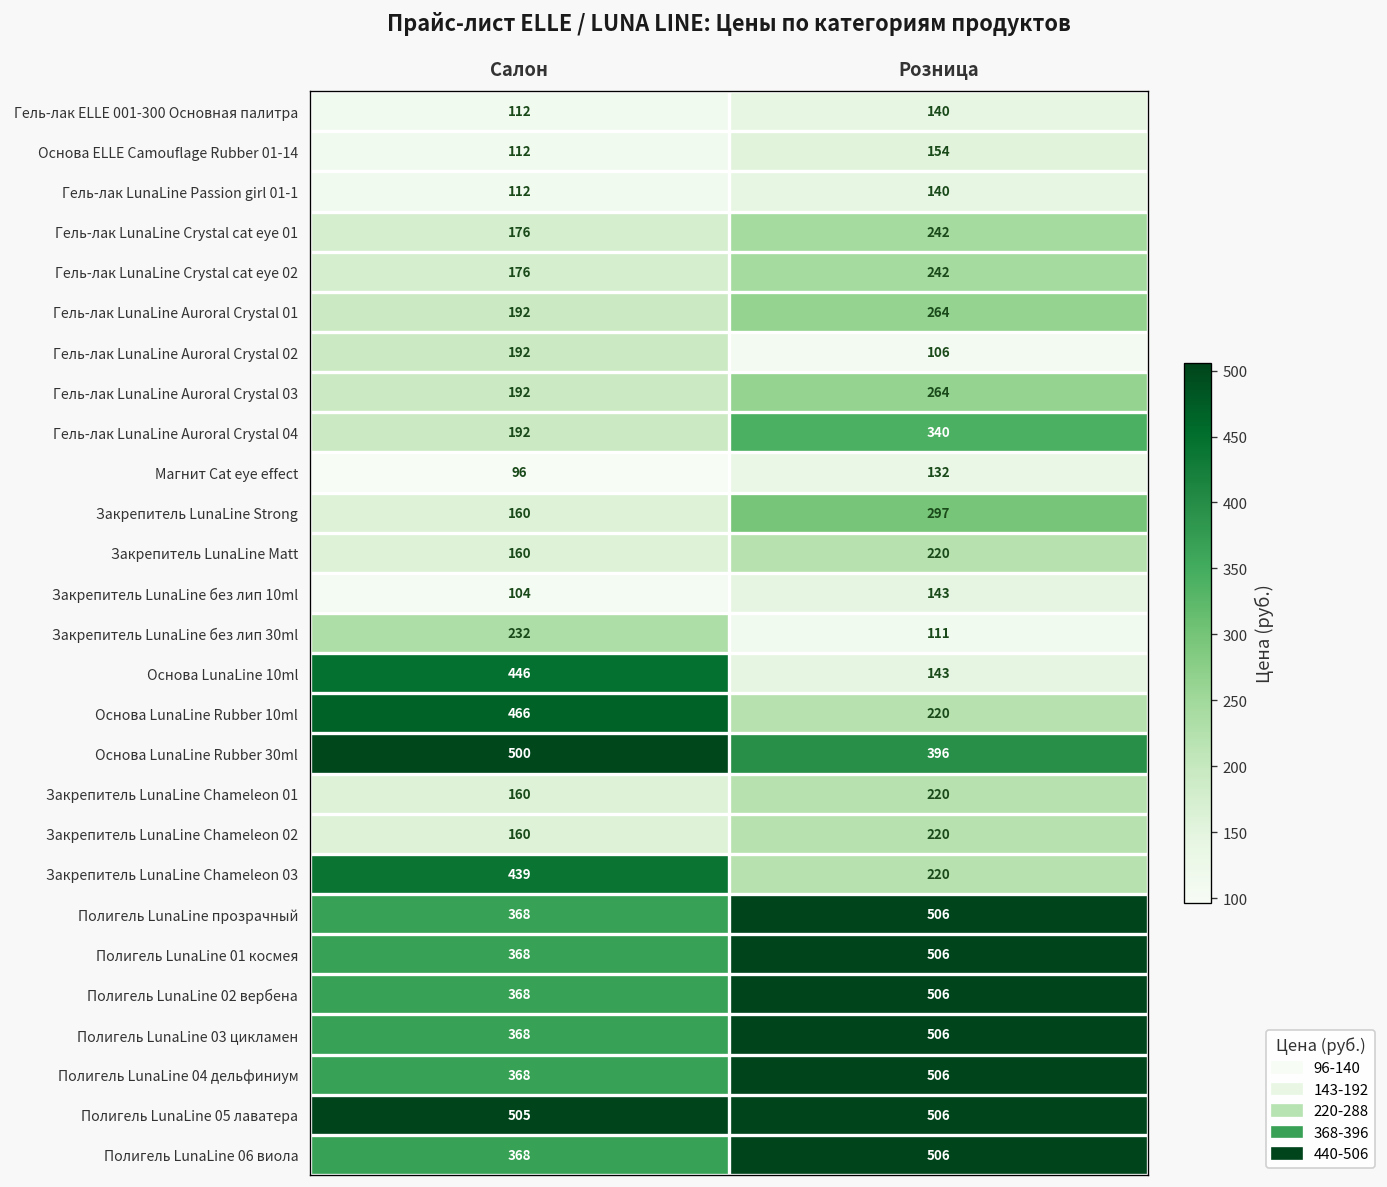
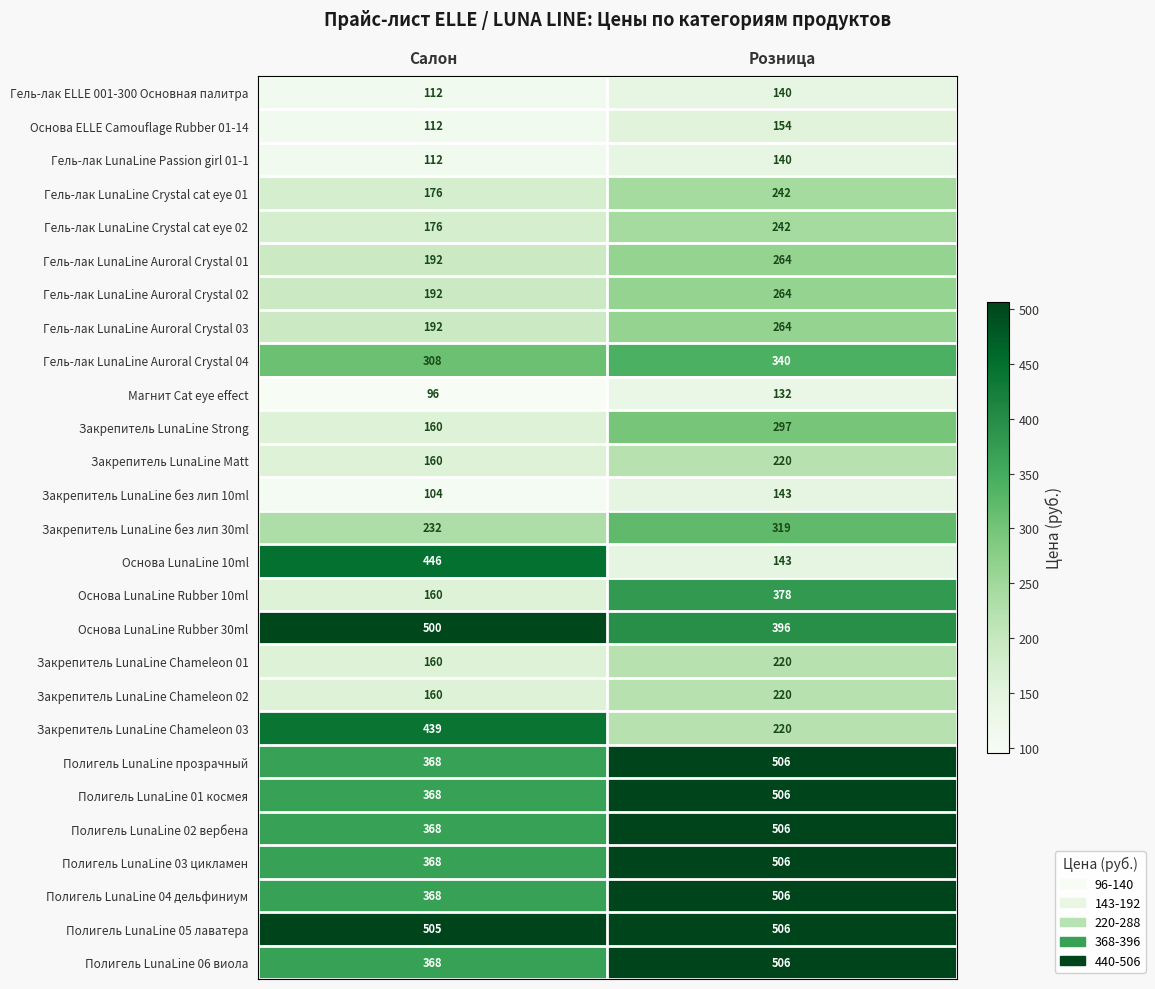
  {
    "Гель-лак ELLE 001-300 Основная палитра": {
      "Салон": 112,
      "Розница": 140
    },
    "Основа ELLE Camouflage Rubber 01-14": {
      "Салон": 112,
      "Розница": 154
    },
    "Гель-лак LunaLine Passion girl 01-1": {
      "Салон": 112,
      "Розница": 140
    },
    "Гель-лак LunaLine Crystal cat eye 01": {
      "Салон": 176,
      "Розница": 242
    },
    "Гель-лак LunaLine Crystal cat eye 02": {
      "Салон": 176,
      "Розница": 242
    },
    "Гель-лак LunaLine Auroral Crystal 01": {
      "Салон": 192,
      "Розница": 264
    },
    "Гель-лак LunaLine Auroral Crystal 02": {
      "Салон": 192,
-     "Розница": 106
+     "Розница": 264
    },
    "Гель-лак LunaLine Auroral Crystal 03": {
      "Салон": 192,
      "Розница": 264
    },
    "Гель-лак LunaLine Auroral Crystal 04": {
-     "Салон": 192,
+     "Салон": 308,
      "Розница": 340
    },
    "Магнит Cat eye effect": {
      "Салон": 96,
      "Розница": 132
    },
    "Закрепитель LunaLine Strong": {
      "Салон": 160,
      "Розница": 297
    },
    "Закрепитель LunaLine Matt": {
      "Салон": 160,
      "Розница": 220
    },
    "Закрепитель LunaLine без лип 10ml": {
      "Салон": 104,
      "Розница": 143
    },
    "Закрепитель LunaLine без лип 30ml": {
      "Салон": 232,
-     "Розница": 111
+     "Розница": 319
    },
    "Основа LunaLine 10ml": {
      "Салон": 446,
      "Розница": 143
    },
    "Основа LunaLine Rubber 10ml": {
-     "Салон": 466,
-     "Розница": 220
+     "Салон": 160,
+     "Розница": 378
    },
    "Основа LunaLine Rubber 30ml": {
      "Салон": 500,
      "Розница": 396
    },
    "Закрепитель LunaLine Chameleon 01": {
      "Салон": 160,
      "Розница": 220
    },
    "Закрепитель LunaLine Chameleon 02": {
      "Салон": 160,
      "Розница": 220
    },
    "Закрепитель LunaLine Chameleon 03": {
      "Салон": 439,
      "Розница": 220
    },
    "Полигель LunaLine прозрачный": {
      "Салон": 368,
      "Розница": 506
    },
    "Полигель LunaLine 01 космея": {
      "Салон": 368,
      "Розница": 506
    },
    "Полигель LunaLine 02 вербена": {
      "Салон": 368,
      "Розница": 506
    },
    "Полигель LunaLine 03 цикламен": {
      "Салон": 368,
      "Розница": 506
    },
    "Полигель LunaLine 04 дельфиниум": {
      "Салон": 368,
      "Розница": 506
    },
    "Полигель LunaLine 05 лаватера": {
      "Салон": 505,
      "Розница": 506
    },
    "Полигель LunaLine 06 виола": {
      "Салон": 368,
      "Розница": 506
    }
  }
